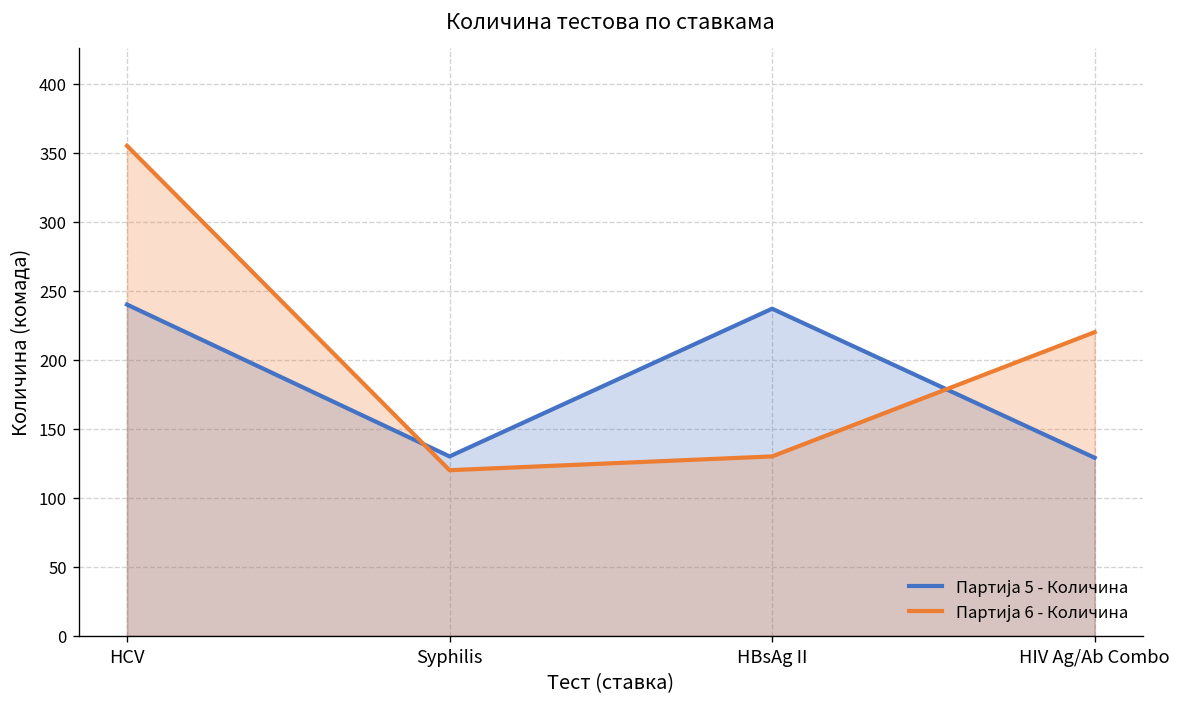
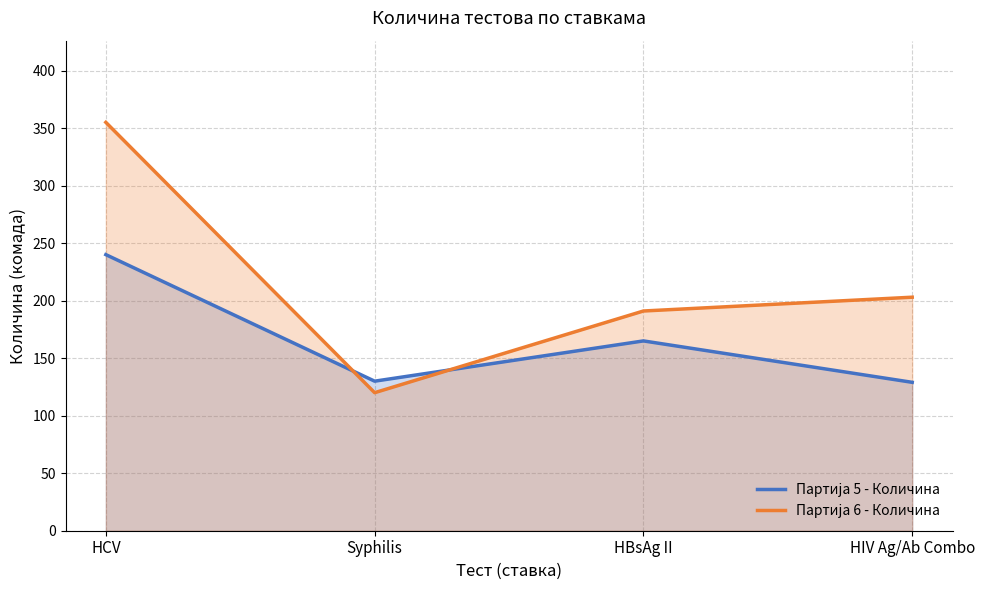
  {
    "Партија 5 - Количина": {
      "HCV": 240,
      "Syphilis": 130,
-     "HBsAg II": 237,
+     "HBsAg II": 165,
      "HIV Ag/Ab Combo": 129
    },
    "Партија 6 - Количина": {
      "HCV": 355,
      "Syphilis": 120,
-     "HBsAg II": 130,
-     "HIV Ag/Ab Combo": 220
+     "HBsAg II": 191,
+     "HIV Ag/Ab Combo": 203
    }
  }
